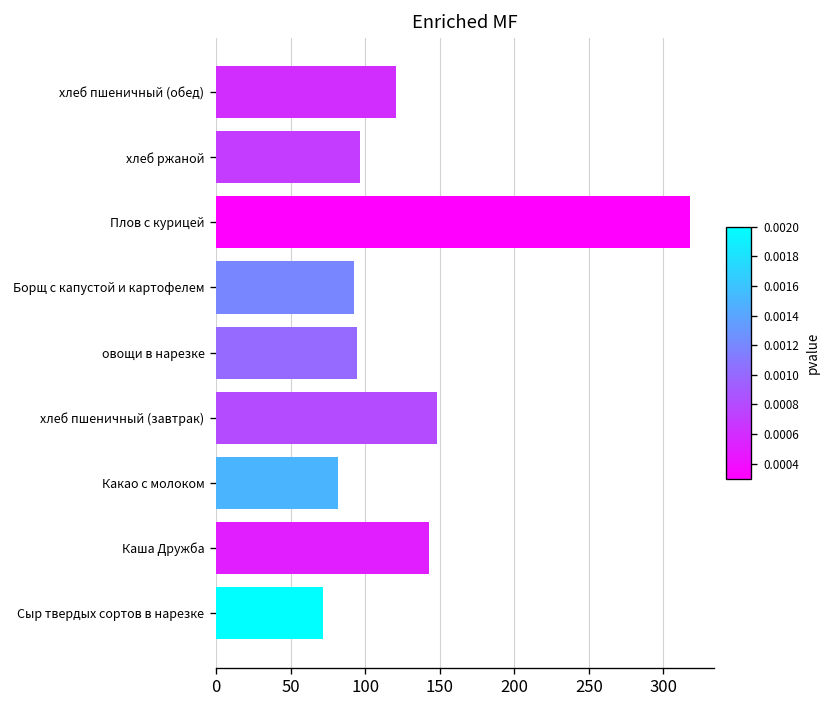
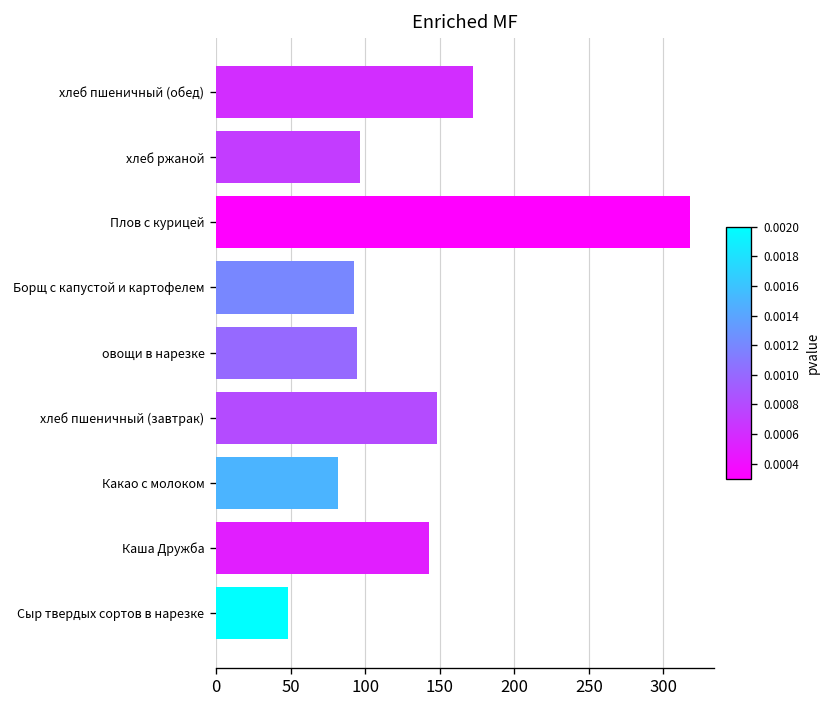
  {
-   "хлеб пшеничный (обед)": 121,
+   "хлеб пшеничный (обед)": 172,
    "хлеб ржаной": 96,
    "Плов с курицей": 318,
    "Борщ с капустой и картофелем": 92,
    "овощи в нарезке": 95,
    "хлеб пшеничный (завтрак)": 148,
    "Какао с молоком": 82,
    "Каша Дружба": 143,
-   "Сыр твердых сортов в нарезке": 72
+   "Сыр твердых сортов в нарезке": 48
  }
